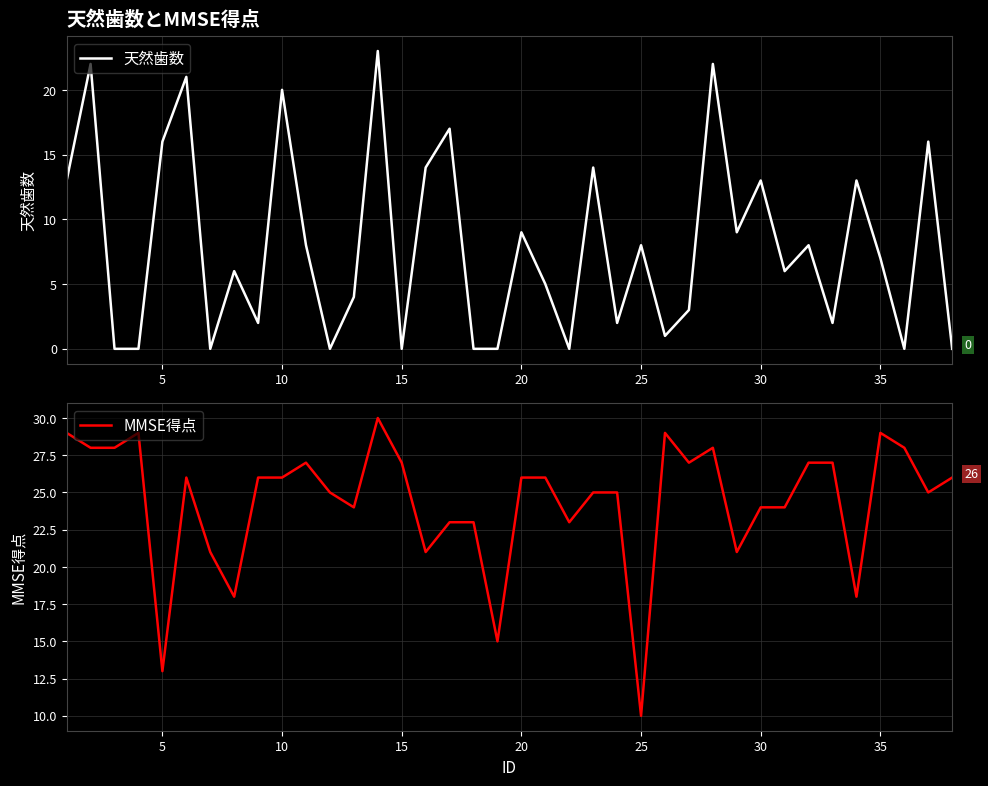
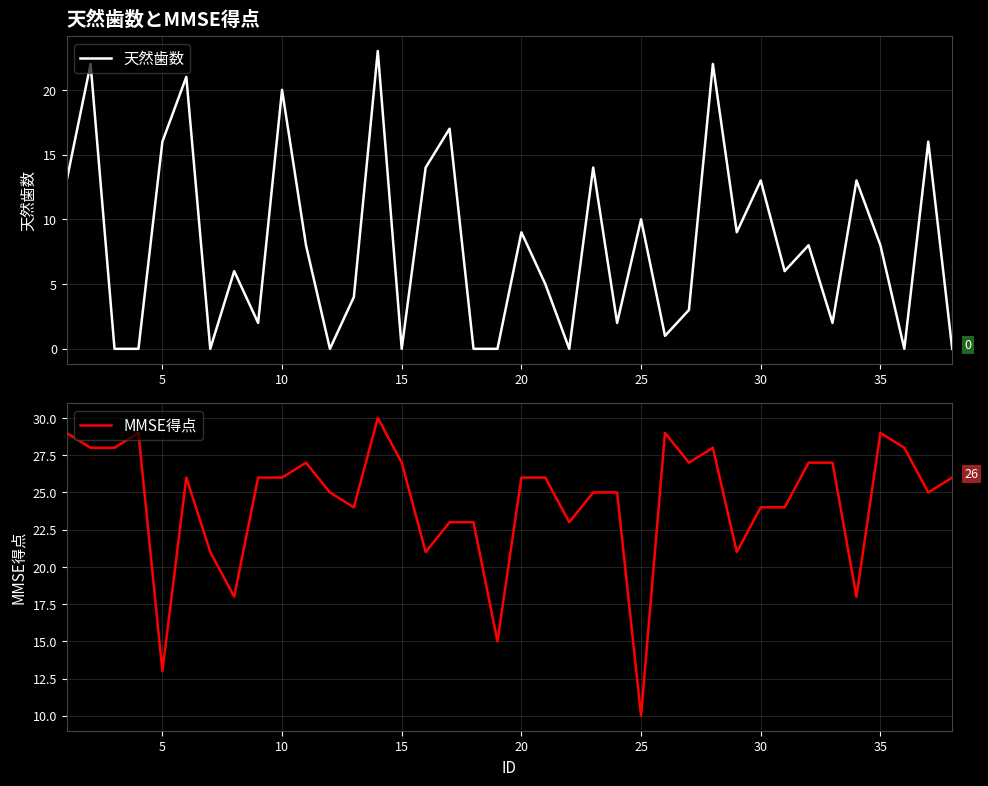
  {
    "天然歯数とMMSE得点": {
      "5": 16,
      "10": 20,
      "15": 0,
      "20": 9,
-     "25": 8,
+     "25": 10,
      "30": 13,
-     "35": 7
+     "35": 8
    }
  }
